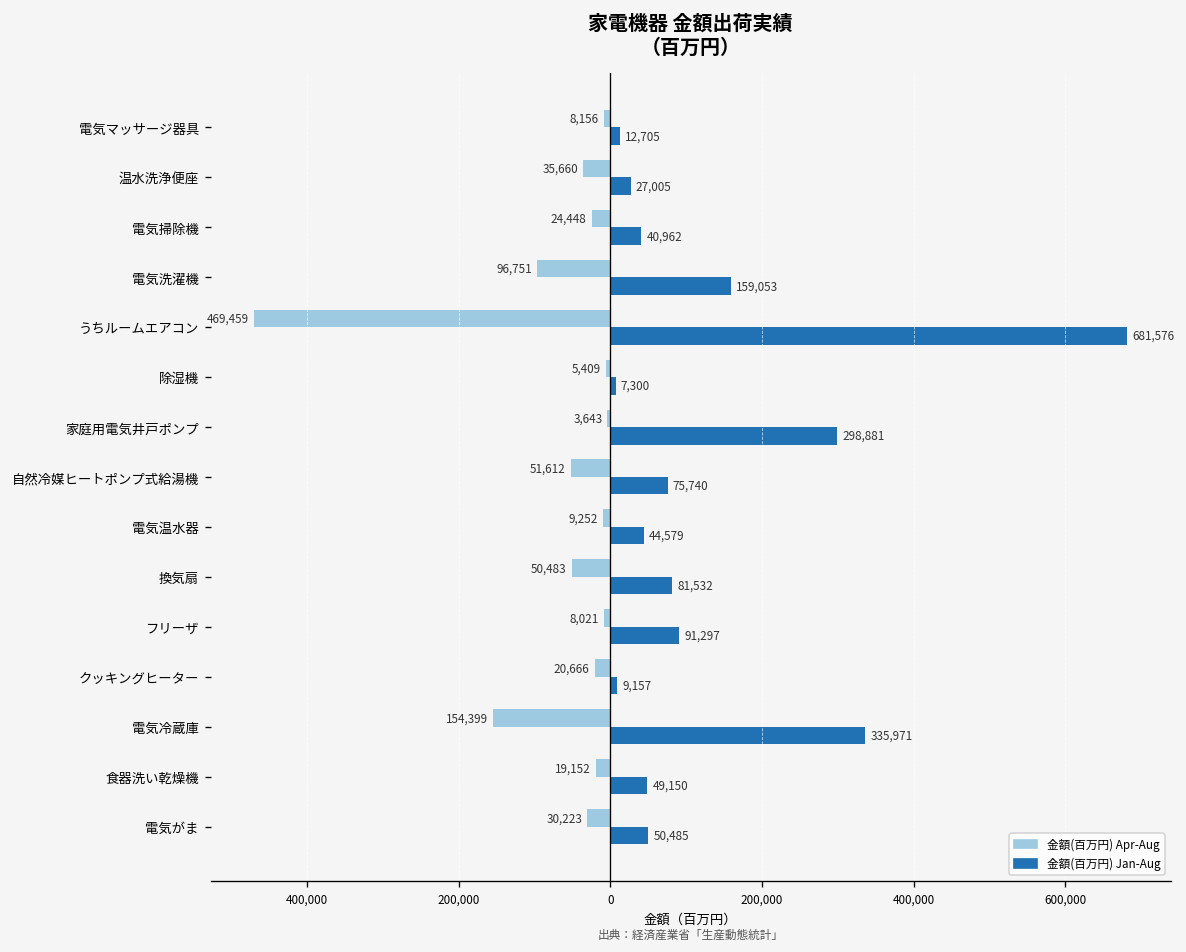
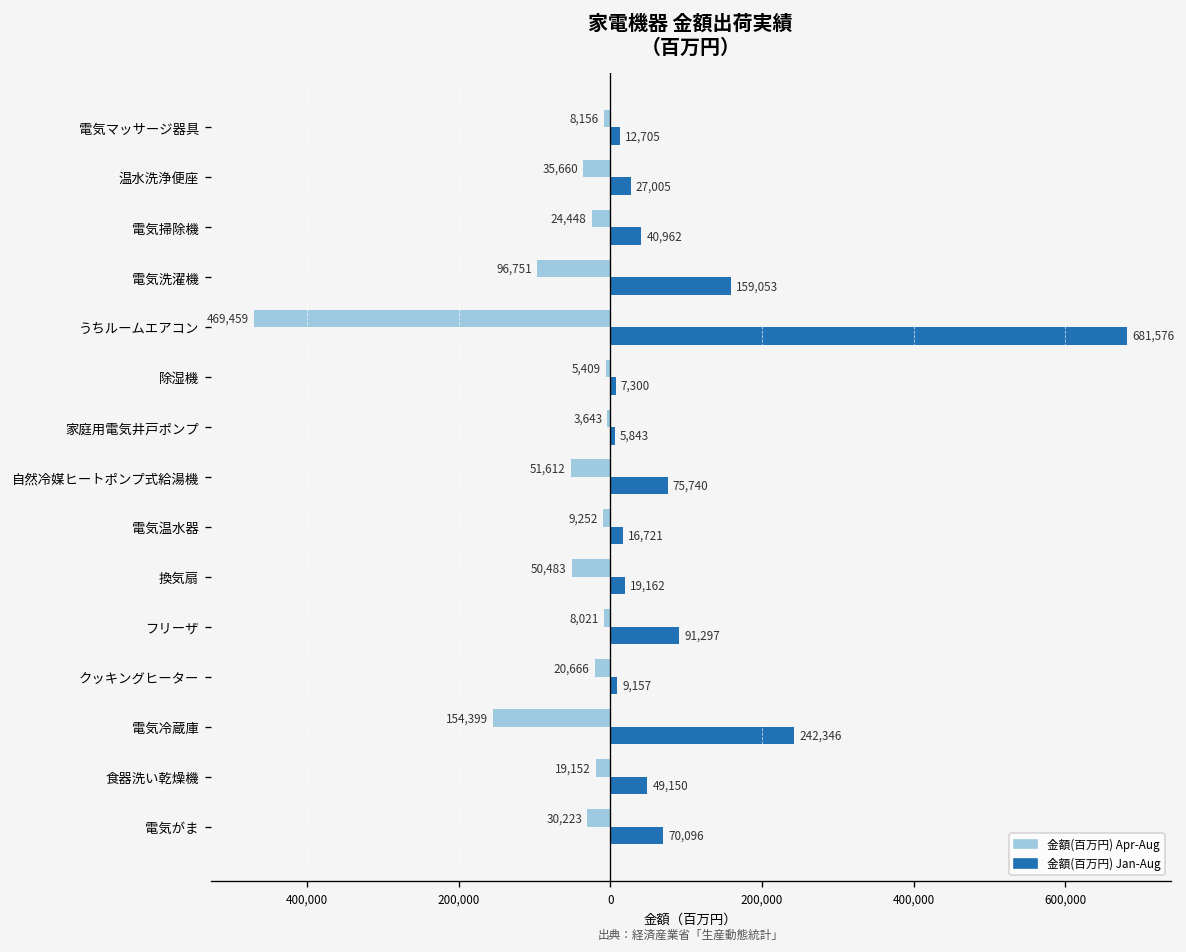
  {
    "金額(百万円) Jan-Aug": {
      "電気マッサージ器具": "12,705",
      "温水洗浄便座": "27,005",
      "電気掃除機": "40,962",
      "電気洗濯機": "159,053",
      "うちルームエアコン": "681,576",
      "除湿機": "7,300",
-     "家庭用電気井戸ポンプ": "298,881",
+     "家庭用電気井戸ポンプ": "5,843",
      "自然冷媒ヒートポンプ式給湯機": "75,740",
-     "電気温水器": "44,579",
-     "換気扇": "81,532",
+     "電気温水器": "16,721",
+     "換気扇": "19,162",
      "フリーザ": "91,297",
      "クッキングヒーター": "9,157",
-     "電気冷蔵庫": "335,971",
+     "電気冷蔵庫": "242,346",
      "食器洗い乾燥機": "49,150",
-     "電気がま": "50,485"
+     "電気がま": "70,096"
    }
  }
